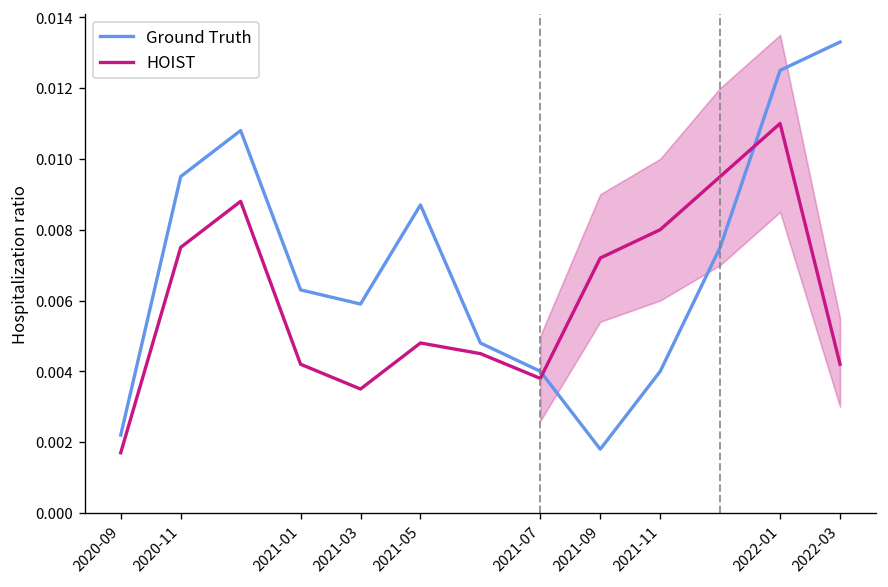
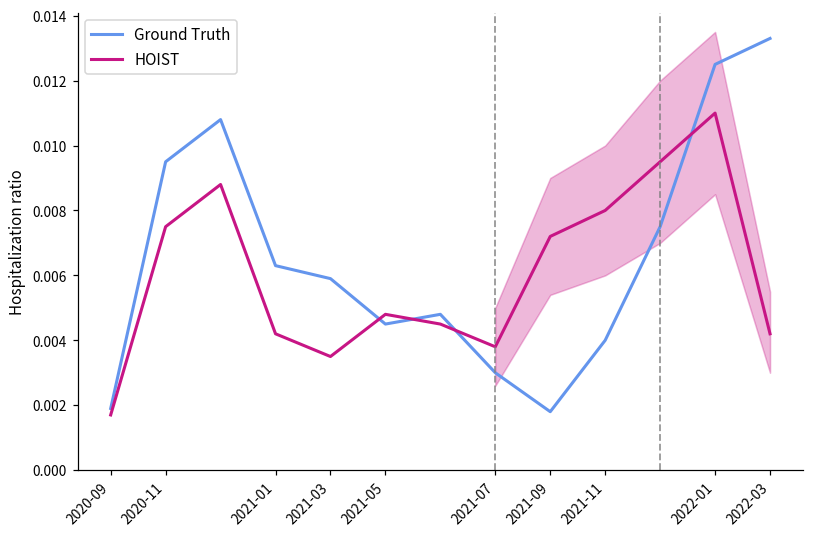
  {
    "Ground Truth": {
-     "2020-09": 0.0022,
+     "2020-09": 0.0019,
      "2020-11": 0.0095,
      "2021-01": 0.0063,
      "2021-03": 0.0059,
-     "2021-05": 0.0087,
-     "2021-07": 0.004,
+     "2021-05": 0.0045,
+     "2021-07": 0.003,
      "2021-09": 0.0018,
      "2021-11": 0.0040,
      "2022-01": 0.0125,
      "2022-03": 0.0133
    }
  }
